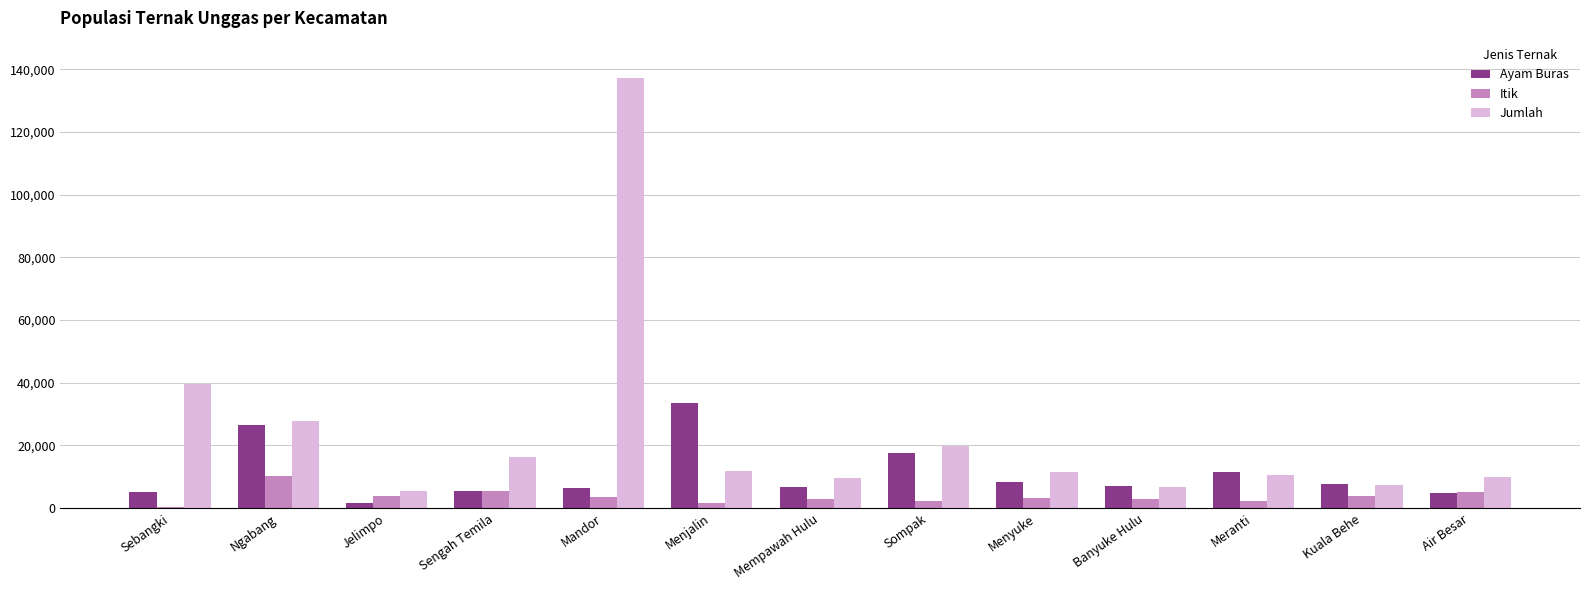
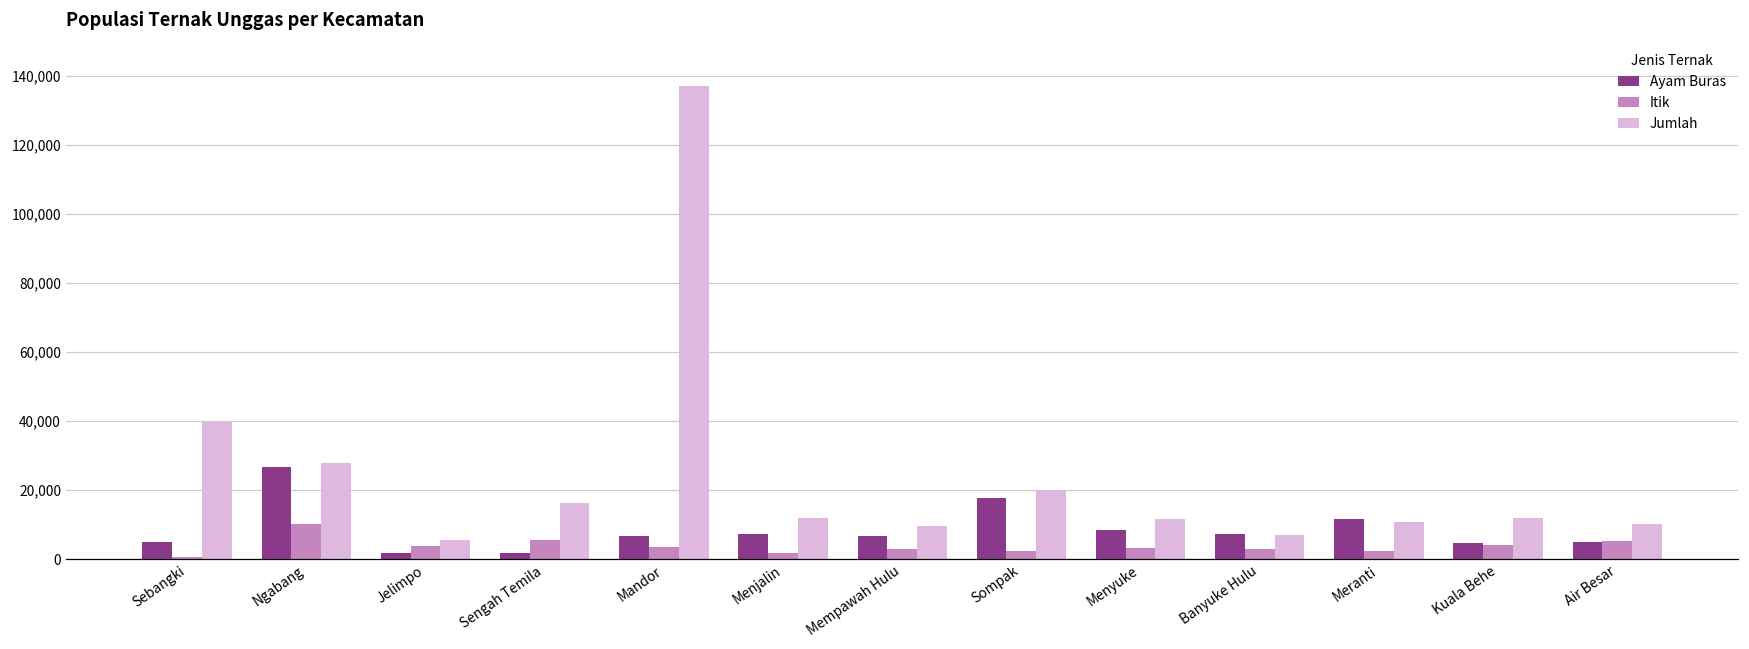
  {
    "Ayam Buras": {
      "Sebangki": "5,000",
      "Ngabang": "27,000",
      "Jelimpo": "2,000",
-     "Sengah Temila": "5,000",
+     "Sengah Temila": "2,000",
      "Mandor": "7,000",
-     "Menjalin": "34,000",
+     "Menjalin": "7,000",
      "Mempawah Hulu": "7,000",
      "Sompak": "18,000",
      "Menyuke": "8,000",
      "Banyuke Hulu": "7,000",
      "Meranti": "12,000",
-     "Kuala Behe": "8,000",
+     "Kuala Behe": "5,000",
      "Air Besar": "5,000"
    },
    "Itik": {
      "Ngabang": "10,000",
      "Jelimpo": "4,000",
      "Sengah Temila": "5,000",
      "Mandor": "4,000",
      "Menjalin": "2,000",
      "Mempawah Hulu": "3,000",
      "Sompak": "2,000",
      "Menyuke": "3,000",
      "Banyuke Hulu": "3,000",
      "Meranti": "2,000",
      "Kuala Behe": "4,000",
      "Air Besar": "5,000"
    },
    "Jumlah": {
      "Sebangki": "40,000",
      "Ngabang": "28,000",
      "Jelimpo": "5,000",
      "Sengah Temila": "16,000",
      "Mandor": "137,000",
      "Menjalin": "12,000",
      "Mempawah Hulu": "10,000",
      "Sompak": "20,000",
      "Menyuke": "12,000",
      "Banyuke Hulu": "7,000",
      "Meranti": "11,000",
-     "Kuala Behe": "7,000",
+     "Kuala Behe": "12,000",
      "Air Besar": "10,000"
    }
  }
